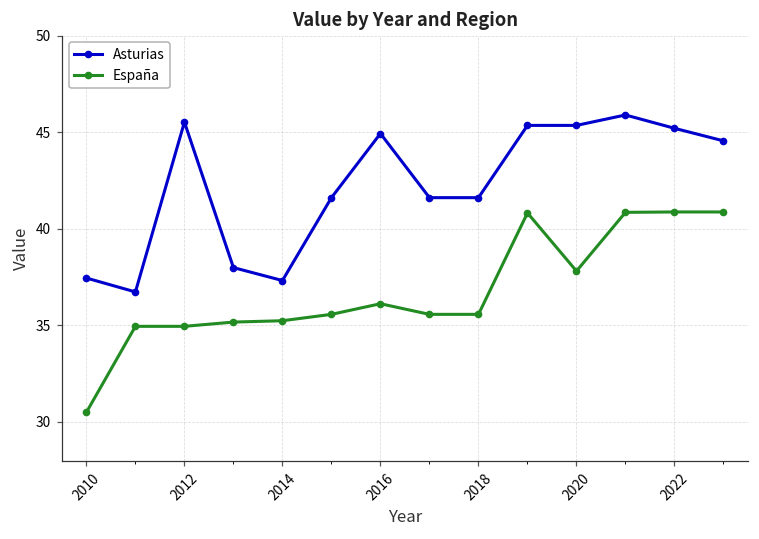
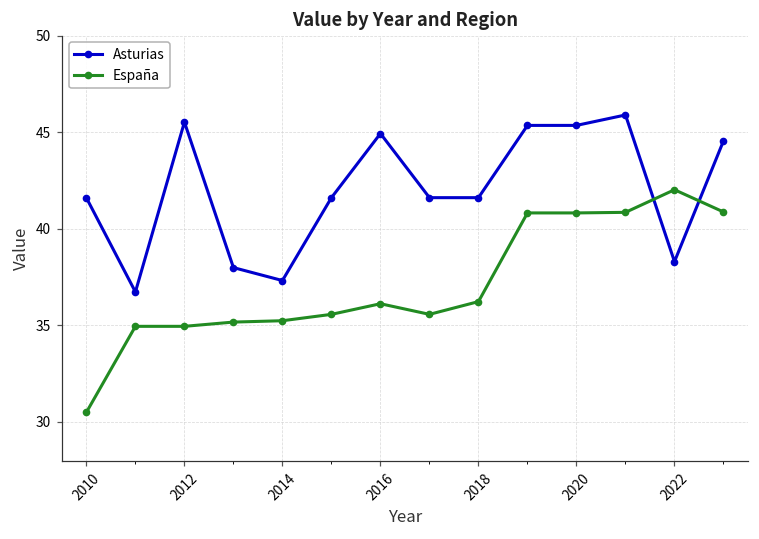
  {
    "Asturias": {
-     "2010": 37.5,
+     "2010": 41.6,
      "2012": 45.5,
      "2014": 37.3,
      "2016": 44.9,
      "2018": 41.6,
      "2020": 45.4,
-     "2022": 45.2
+     "2022": 38.3
    },
    "España": {
      "2010": 30.5,
      "2012": 35.0,
      "2014": 35.2,
      "2016": 36.1,
-     "2018": 35.6,
-     "2020": 37.8,
-     "2022": 40.9
+     "2018": 36.2,
+     "2020": 40.8,
+     "2022": 42.0
    }
  }
